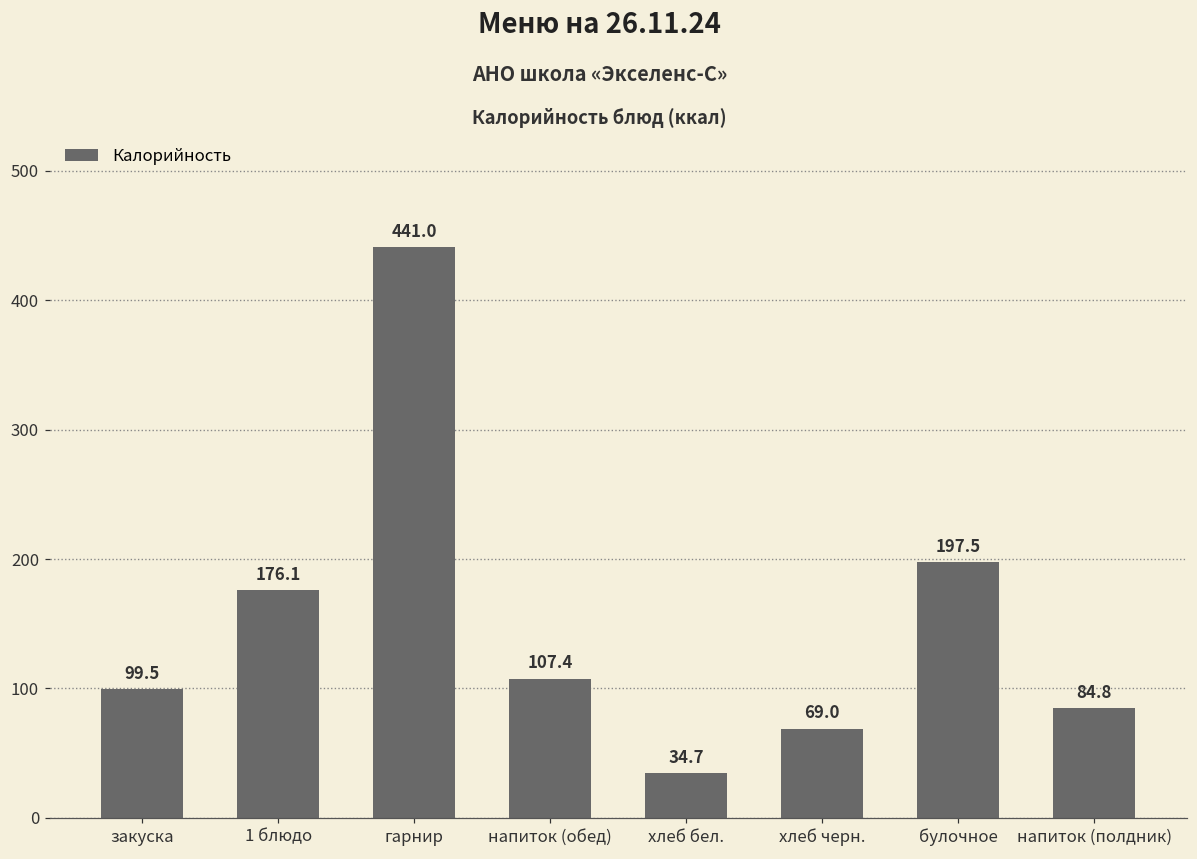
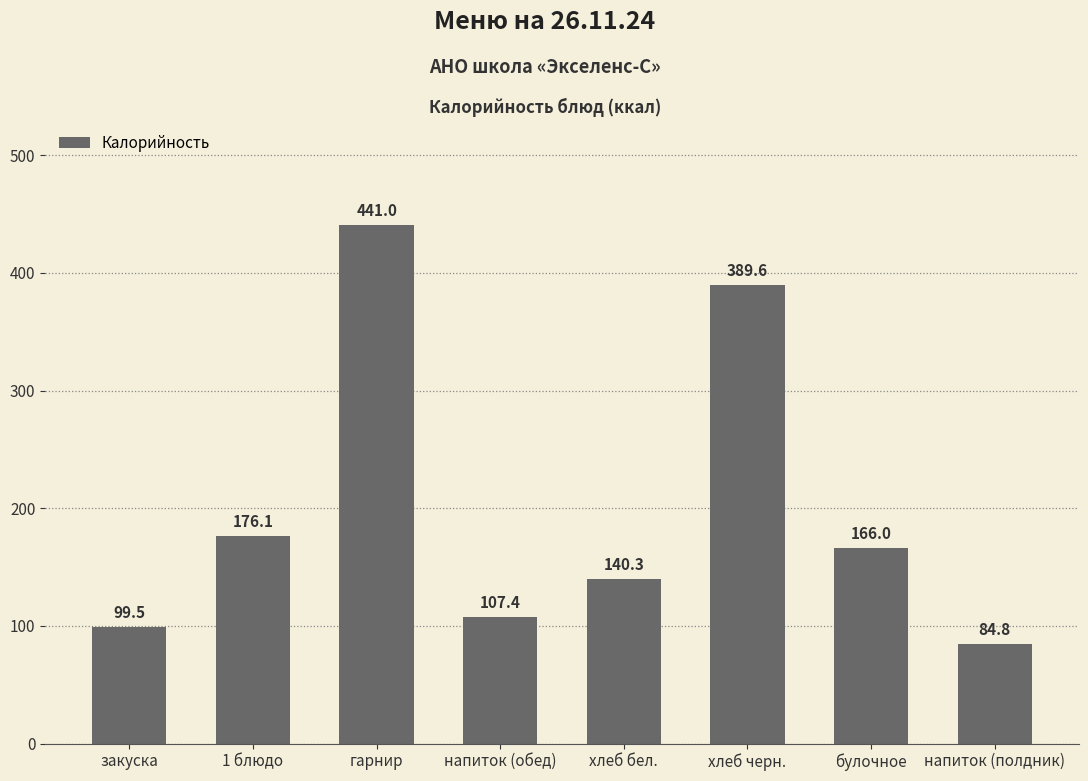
  {
    "закуска": 99.5,
    "1 блюдо": 176.1,
    "гарнир": 441.0,
    "напиток (обед)": 107.4,
-   "хлеб бел.": 34.7,
-   "хлеб черн.": 69.0,
-   "булочное": 197.5,
+   "хлеб бел.": 140.3,
+   "хлеб черн.": 389.6,
+   "булочное": 166.0,
    "напиток (полдник)": 84.8
  }
